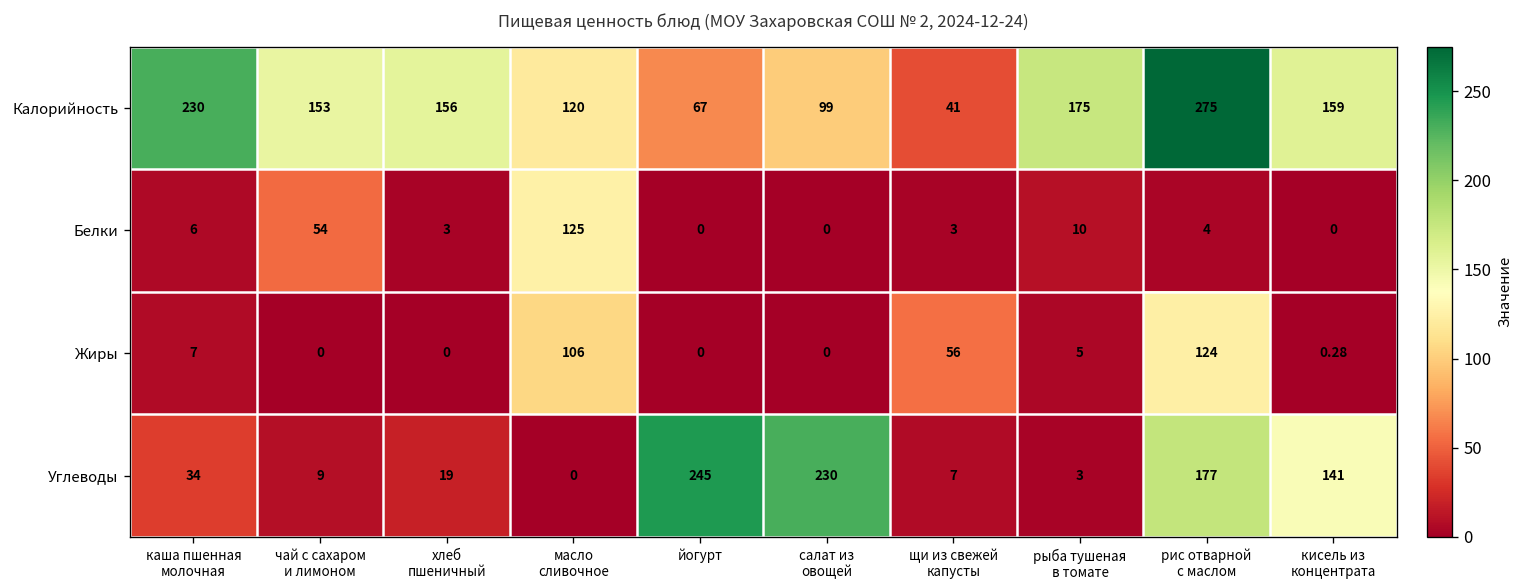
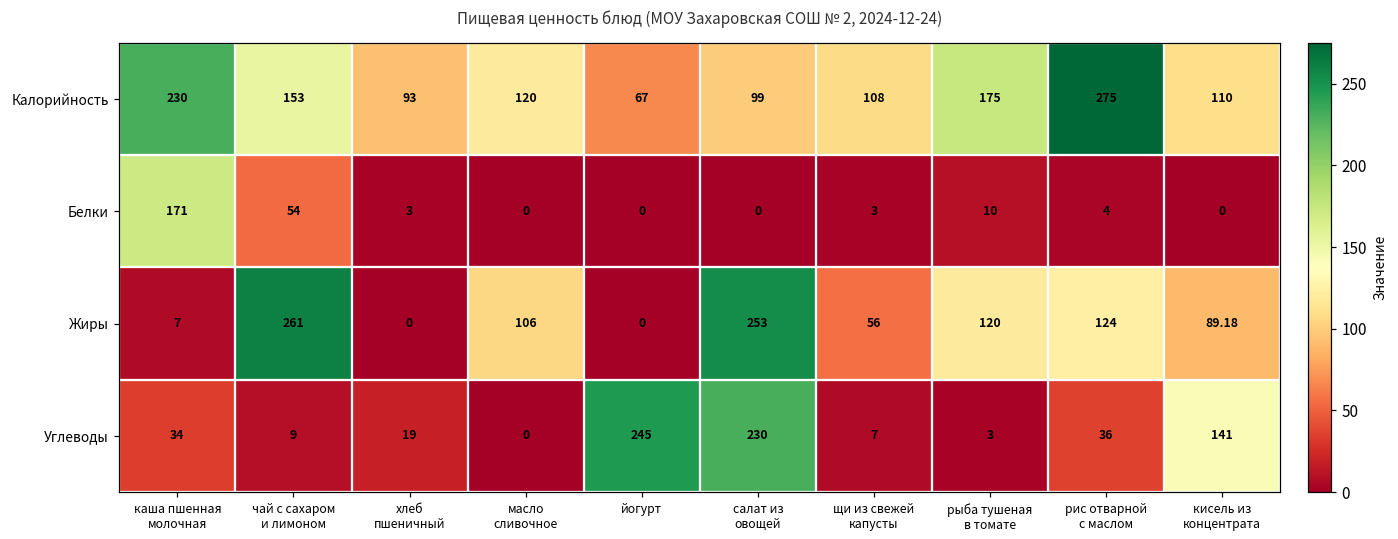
  {
    "Калорийность": {
      "каша пшенная молочная": 230,
      "чай с сахаром и лимоном": 153,
-     "хлеб пшеничный": 156,
+     "хлеб пшеничный": 93,
      "масло сливочное": 120,
      "йогурт": 67,
      "салат из овощей": 99,
-     "щи из свежей капусты": 41,
+     "щи из свежей капусты": 108,
      "рыба тушеная в томате": 175,
      "рис отварной с маслом": 275,
-     "кисель из концентрата": 159
+     "кисель из концентрата": 110
    },
    "Белки": {
-     "каша пшенная молочная": 6,
+     "каша пшенная молочная": 171,
      "чай с сахаром и лимоном": 54,
      "хлеб пшеничный": 3,
-     "масло сливочное": 125,
+     "масло сливочное": 0,
      "йогурт": 0,
      "салат из овощей": 0,
      "щи из свежей капусты": 3,
      "рыба тушеная в томате": 10,
      "рис отварной с маслом": 4,
      "кисель из концентрата": 0
    },
    "Жиры": {
      "каша пшенная молочная": 7,
-     "чай с сахаром и лимоном": 0,
+     "чай с сахаром и лимоном": 261,
      "хлеб пшеничный": 0,
      "масло сливочное": 106,
      "йогурт": 0,
-     "салат из овощей": 0,
+     "салат из овощей": 253,
      "щи из свежей капусты": 56,
-     "рыба тушеная в томате": 5,
+     "рыба тушеная в томате": 120,
      "рис отварной с маслом": 124,
-     "кисель из концентрата": 0.28
+     "кисель из концентрата": 89.18
    },
    "Углеводы": {
      "каша пшенная молочная": 34,
      "чай с сахаром и лимоном": 9,
      "хлеб пшеничный": 19,
      "масло сливочное": 0,
      "йогурт": 245,
      "салат из овощей": 230,
      "щи из свежей капусты": 7,
      "рыба тушеная в томате": 3,
-     "рис отварной с маслом": 177,
+     "рис отварной с маслом": 36,
      "кисель из концентрата": 141
    }
  }
